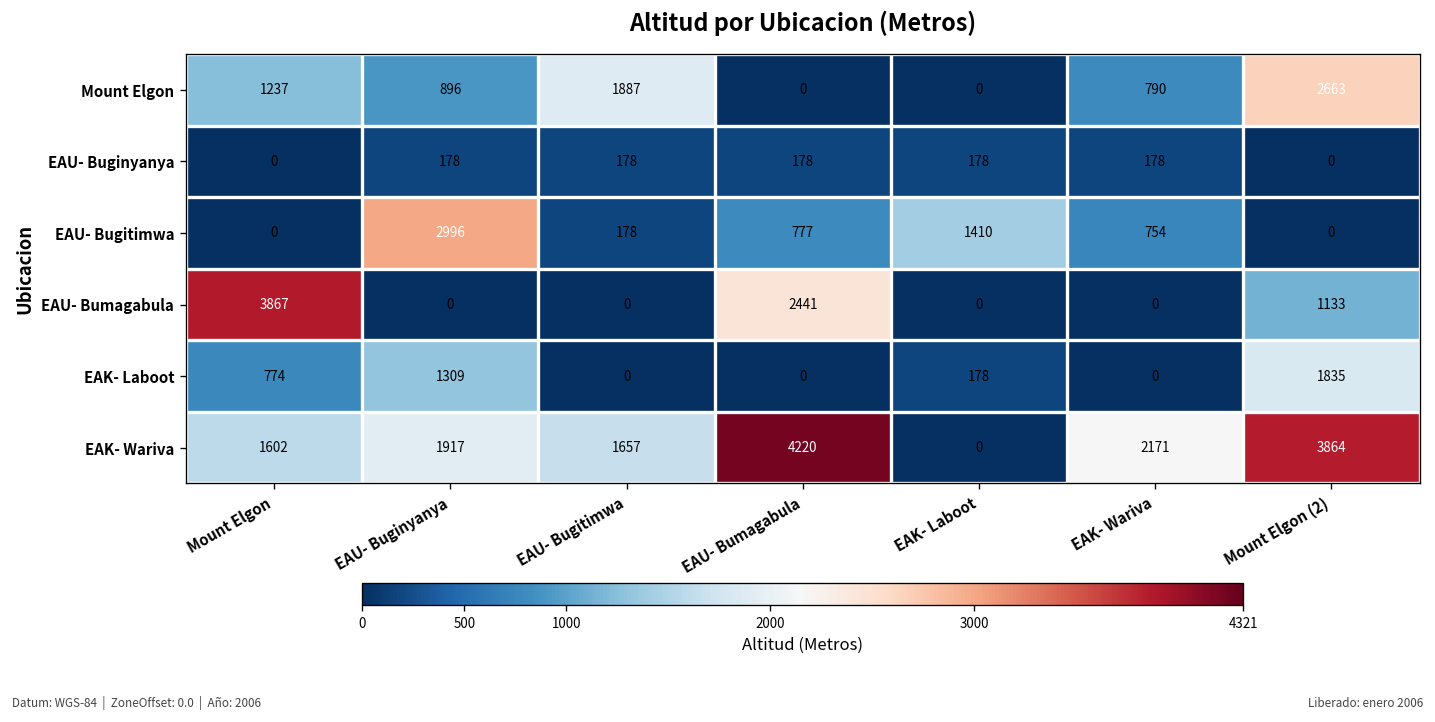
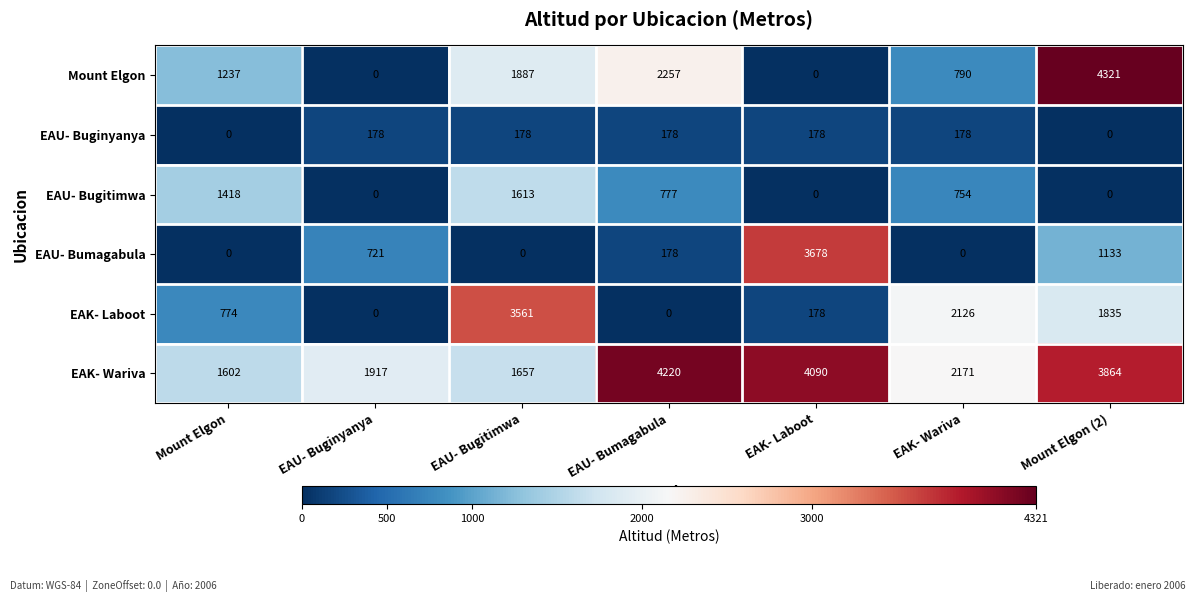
  {
    "Mount Elgon": {
      "Mount Elgon": 1237,
-     "EAU- Buginyanya": 896,
+     "EAU- Buginyanya": 0,
      "EAU- Bugitimwa": 1887,
-     "EAU- Bumagabula": 0,
+     "EAU- Bumagabula": 2257,
      "EAK- Laboot": 0,
      "EAK- Wariva": 790,
-     "Mount Elgon (2)": 2663
+     "Mount Elgon (2)": 4321
    },
    "EAU- Buginyanya": {
      "Mount Elgon": 0,
      "EAU- Buginyanya": 178,
      "EAU- Bugitimwa": 178,
      "EAU- Bumagabula": 178,
      "EAK- Laboot": 178,
      "EAK- Wariva": 178,
      "Mount Elgon (2)": 0
    },
    "EAU- Bugitimwa": {
-     "Mount Elgon": 0,
-     "EAU- Buginyanya": 2996,
-     "EAU- Bugitimwa": 178,
+     "Mount Elgon": 1418,
+     "EAU- Buginyanya": 0,
+     "EAU- Bugitimwa": 1613,
      "EAU- Bumagabula": 777,
-     "EAK- Laboot": 1410,
+     "EAK- Laboot": 0,
      "EAK- Wariva": 754,
      "Mount Elgon (2)": 0
    },
    "EAU- Bumagabula": {
-     "Mount Elgon": 3867,
-     "EAU- Buginyanya": 0,
+     "Mount Elgon": 0,
+     "EAU- Buginyanya": 721,
      "EAU- Bugitimwa": 0,
-     "EAU- Bumagabula": 2441,
-     "EAK- Laboot": 0,
+     "EAU- Bumagabula": 178,
+     "EAK- Laboot": 3678,
      "EAK- Wariva": 0,
      "Mount Elgon (2)": 1133
    },
    "EAK- Laboot": {
      "Mount Elgon": 774,
-     "EAU- Buginyanya": 1309,
-     "EAU- Bugitimwa": 0,
+     "EAU- Buginyanya": 0,
+     "EAU- Bugitimwa": 3561,
      "EAU- Bumagabula": 0,
      "EAK- Laboot": 178,
-     "EAK- Wariva": 0,
+     "EAK- Wariva": 2126,
      "Mount Elgon (2)": 1835
    },
    "EAK- Wariva": {
      "Mount Elgon": 1602,
      "EAU- Buginyanya": 1917,
      "EAU- Bugitimwa": 1657,
      "EAU- Bumagabula": 4220,
-     "EAK- Laboot": 0,
+     "EAK- Laboot": 4090,
      "EAK- Wariva": 2171,
      "Mount Elgon (2)": 3864
    }
  }
